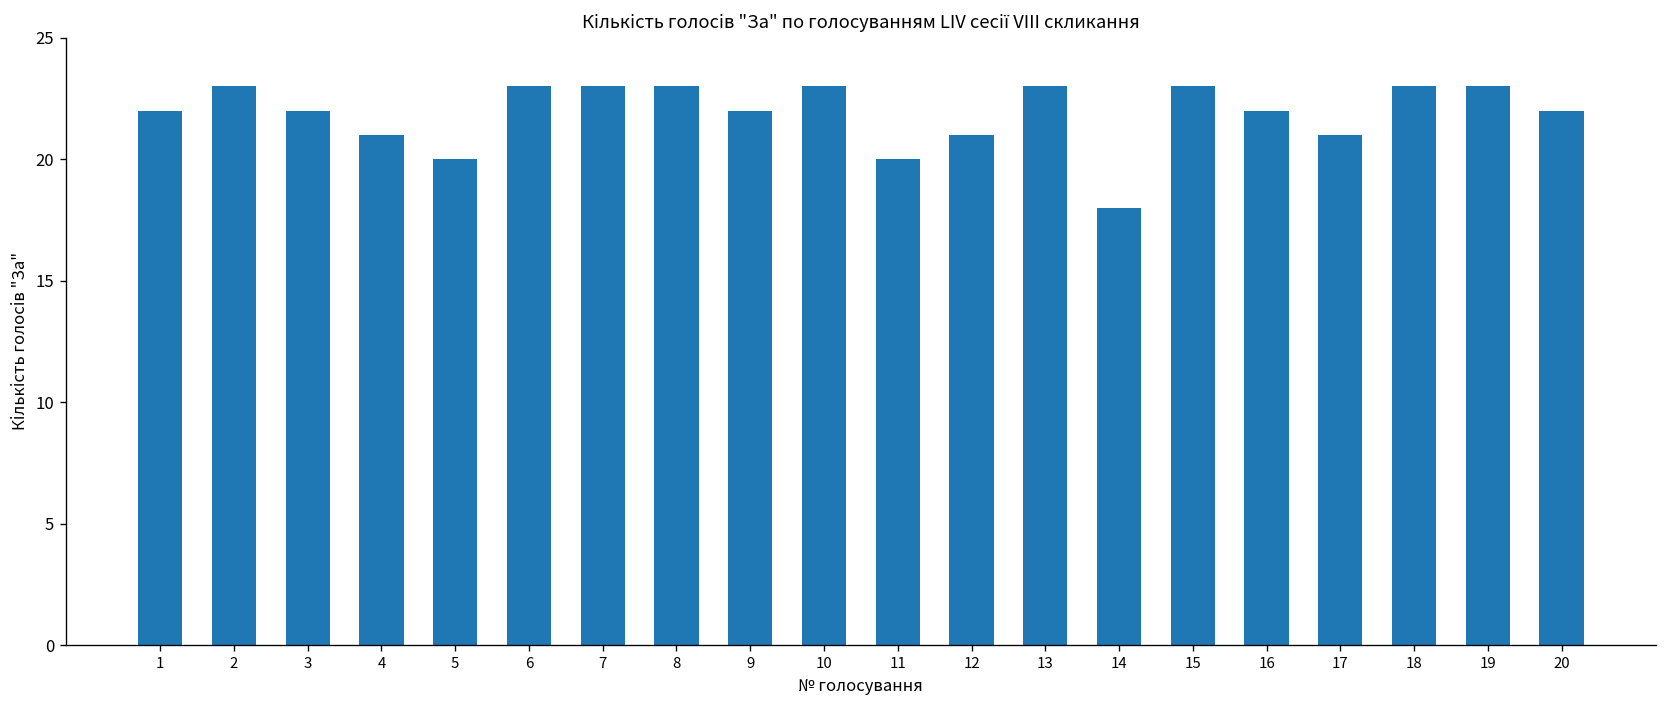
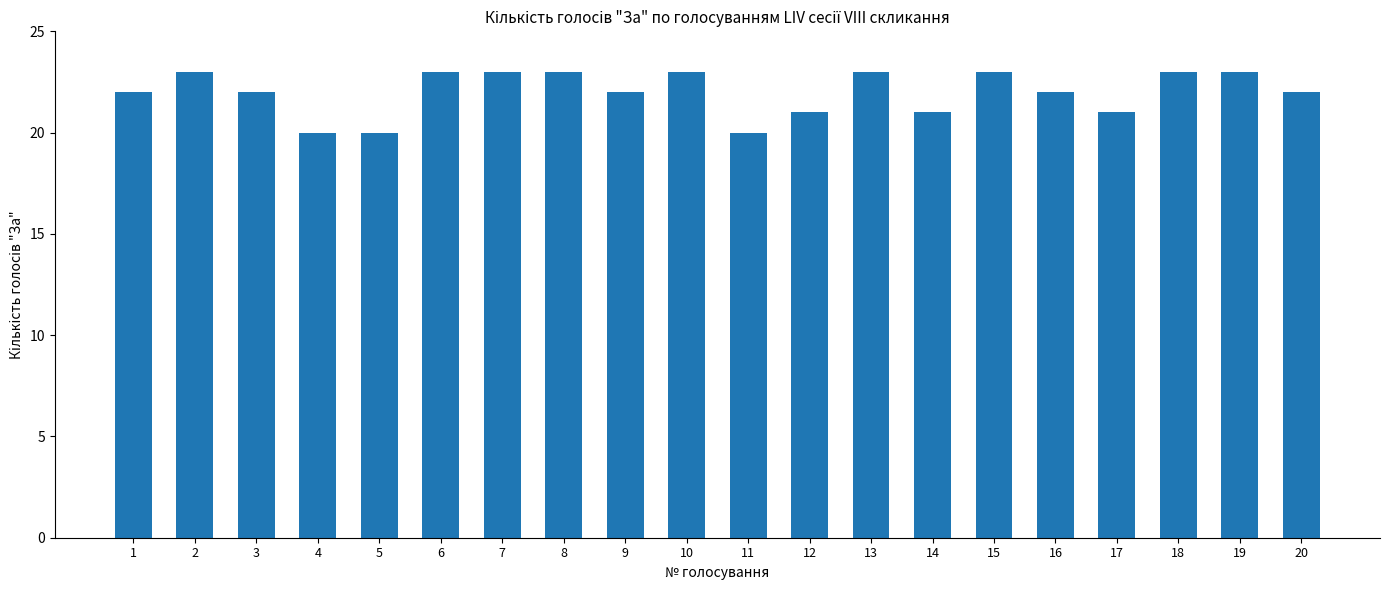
  {
    "1": 22,
    "2": 23,
    "3": 22,
-   "4": 21,
+   "4": 20,
    "5": 20,
    "6": 23,
    "7": 23,
    "8": 23,
    "9": 22,
    "10": 23,
    "11": 20,
    "12": 21,
    "13": 23,
-   "14": 18,
+   "14": 21,
    "15": 23,
    "16": 22,
    "17": 21,
    "18": 23,
    "19": 23,
    "20": 22
  }
